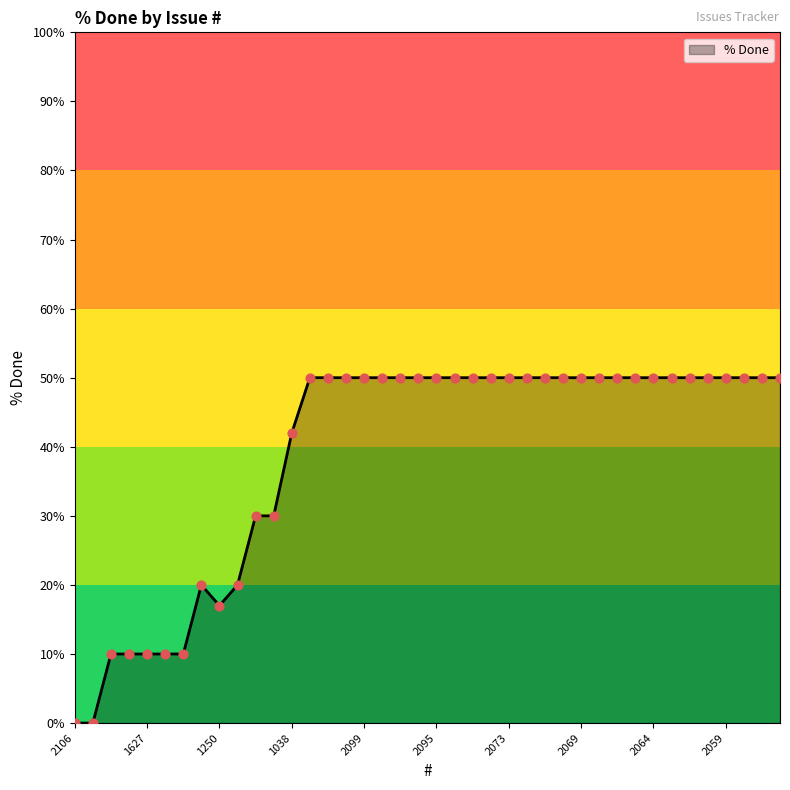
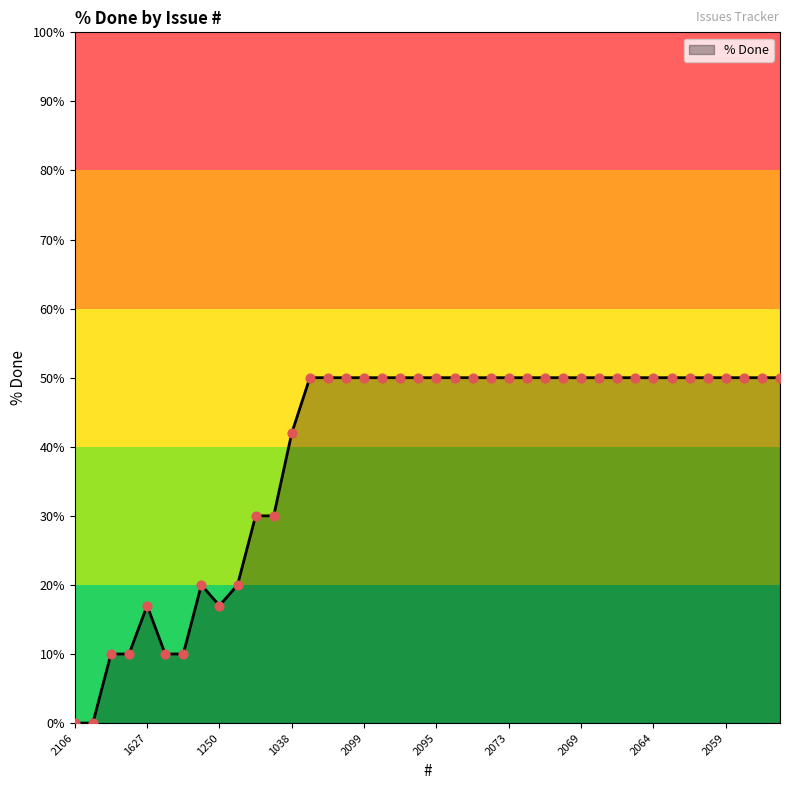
  {
    "2106": "0%",
-   "1627": "10%",
+   "1627": "17%",
    "1250": "17%",
    "1038": "42%",
    "2099": "50%",
    "2095": "50%",
    "2073": "50%",
    "2069": "50%",
    "2064": "50%",
    "2059": "50%"
  }
